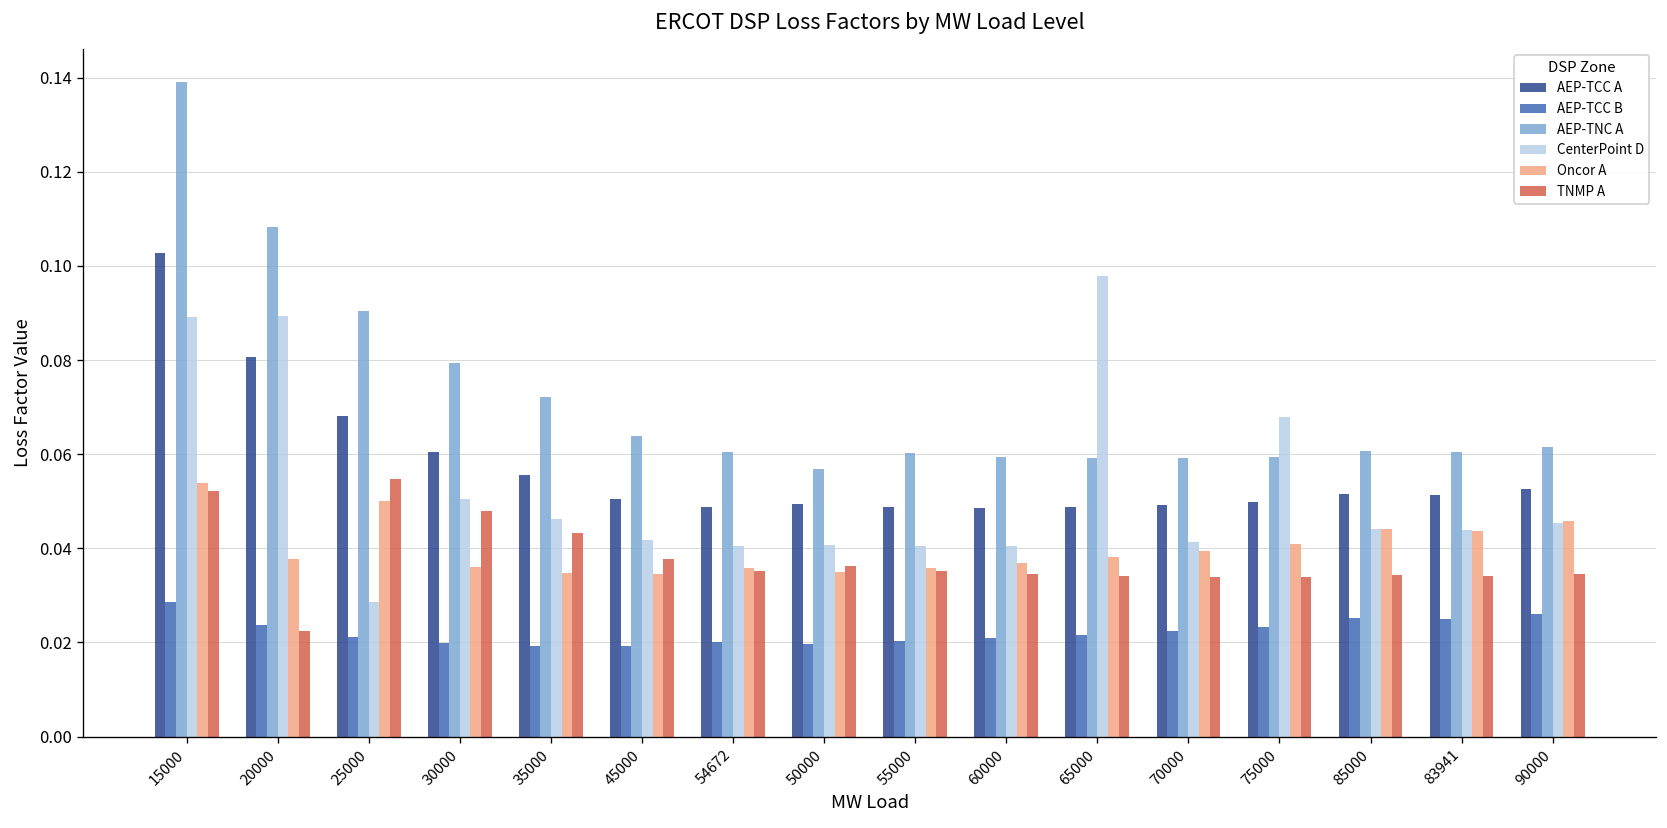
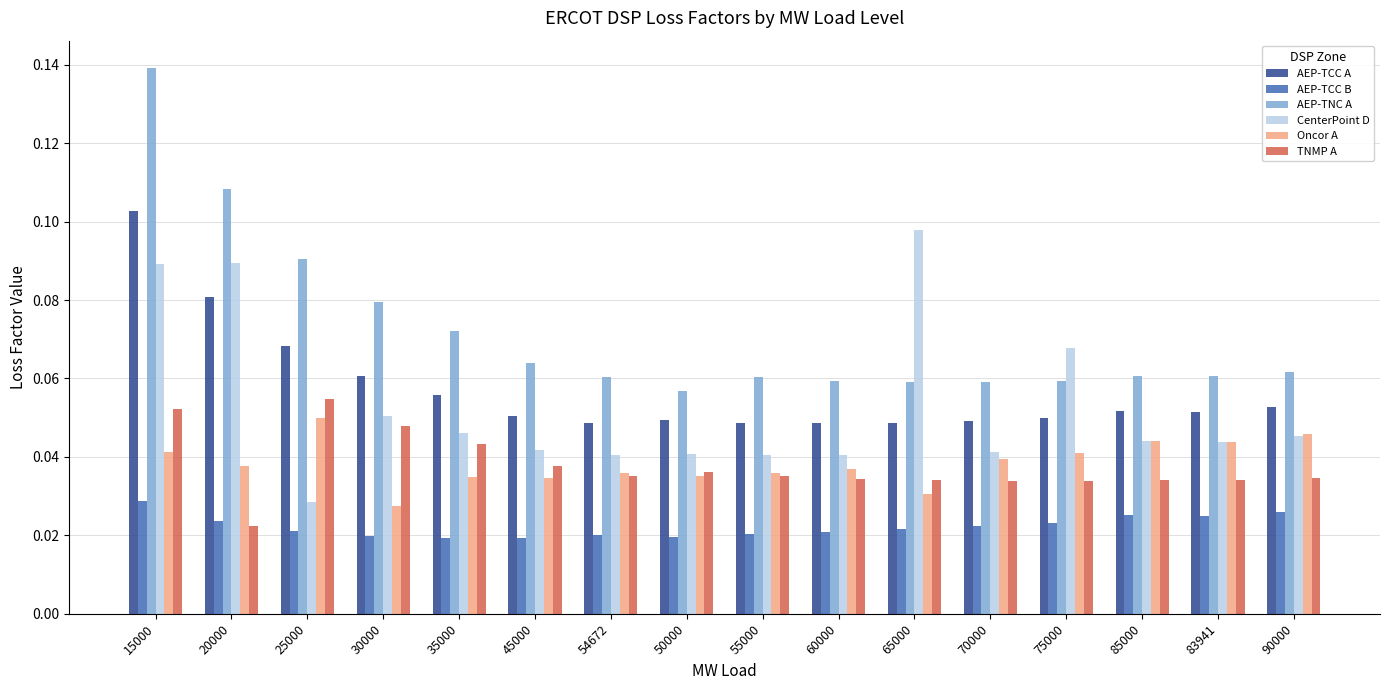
  {
    "AEP-TNC A": {
      "15000": 0.139,
      "20000": 0.108,
      "25000": 0.091,
      "30000": 0.079,
      "35000": 0.072,
      "45000": 0.064,
      "54672": 0.060,
      "50000": 0.057,
      "55000": 0.060,
      "60000": 0.059,
      "65000": 0.059,
      "70000": 0.059,
      "75000": 0.059,
      "85000": 0.061,
      "83941": 0.061,
      "90000": 0.062
    },
    "CenterPoint D": {
      "15000": 0.089,
      "20000": 0.089,
      "25000": 0.029,
      "30000": 0.050,
      "35000": 0.046,
      "45000": 0.042,
      "54672": 0.040,
      "50000": 0.041,
      "55000": 0.040,
      "60000": 0.040,
      "65000": 0.098,
      "70000": 0.041,
      "75000": 0.068,
      "85000": 0.044,
      "83941": 0.044,
      "90000": 0.045
    },
    "Oncor A": {
-     "15000": 0.054,
+     "15000": 0.041,
      "20000": 0.038,
      "25000": 0.050,
-     "30000": 0.036,
+     "30000": 0.028,
      "35000": 0.035,
      "45000": 0.035,
      "54672": 0.036,
      "50000": 0.035,
      "55000": 0.036,
      "60000": 0.037,
-     "65000": 0.038,
+     "65000": 0.031,
      "70000": 0.039,
      "75000": 0.041,
      "85000": 0.044,
      "83941": 0.044,
      "90000": 0.046
    },
    "TNMP A": {
      "15000": 0.052,
      "20000": 0.022,
      "25000": 0.055,
      "30000": 0.048,
      "35000": 0.043,
      "45000": 0.038,
      "54672": 0.035,
      "50000": 0.036,
      "55000": 0.035,
      "60000": 0.034,
      "65000": 0.034,
      "70000": 0.034,
      "75000": 0.034,
      "85000": 0.034,
      "83941": 0.034,
      "90000": 0.035
    }
  }
